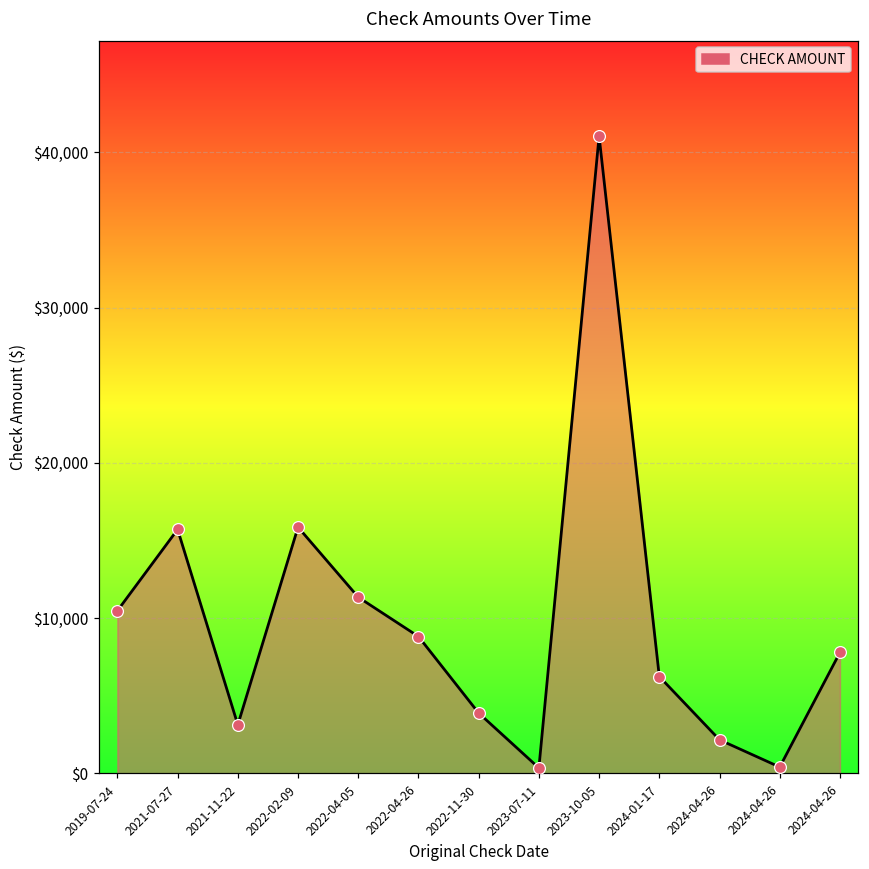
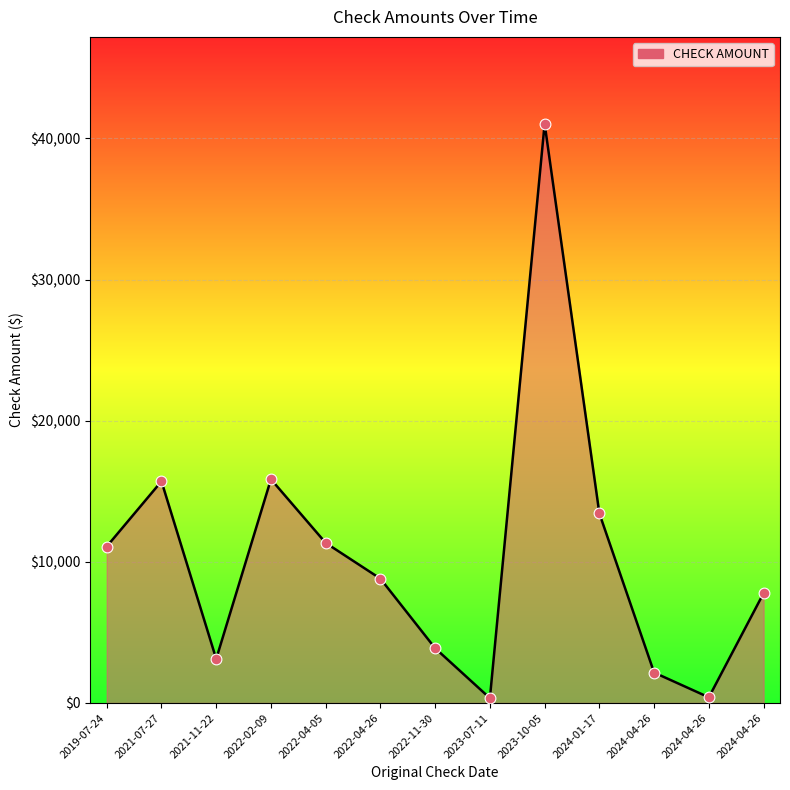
  {
-   "2019-07-24": "$10,500",
+   "2019-07-24": "$11,100",
    "2021-07-27": "$15,700",
    "2021-11-22": "$3,100",
    "2022-02-09": "$15,900",
    "2022-04-05": "$11,300",
    "2022-04-26": "$8,800",
    "2022-11-30": "$3,900",
    "2023-07-11": "$300",
    "2023-10-05": "$41,000",
-   "2024-01-17": "$6,200"
+   "2024-01-17": "$13,400"
  }
